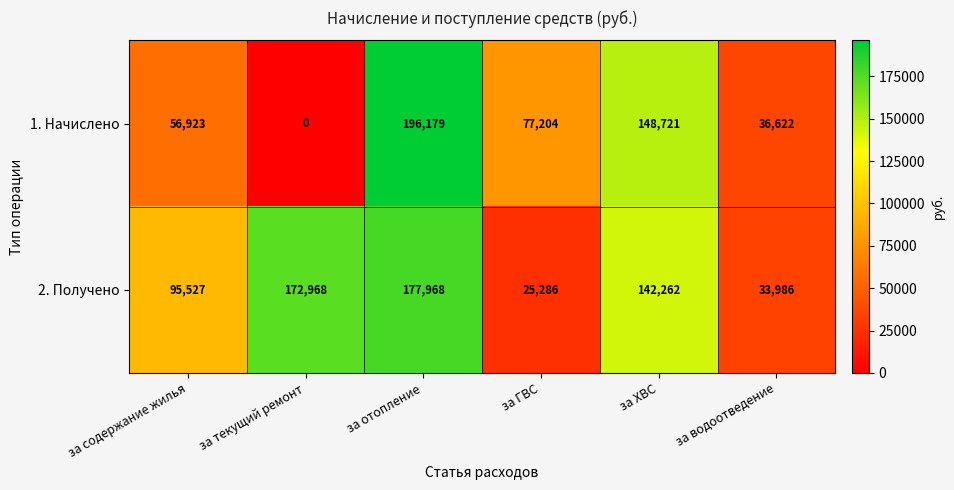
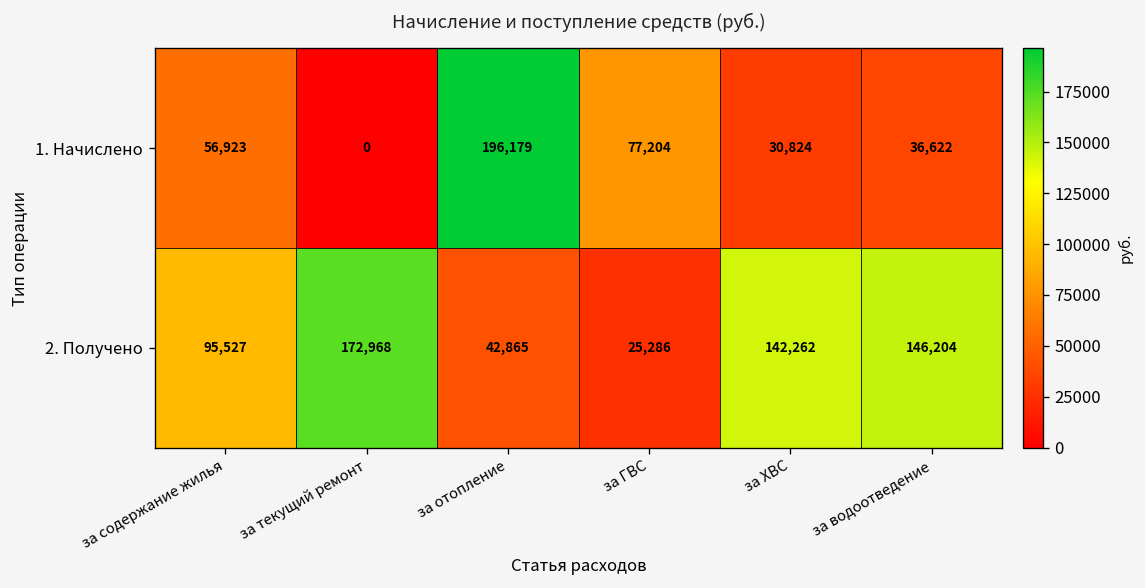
  {
    "1. Начислено": {
      "за содержание жилья": "56,923",
      "за текущий ремонт": "0",
      "за отопление": "196,179",
      "за ГВС": "77,204",
-     "за ХВС": "148,721",
+     "за ХВС": "30,824",
      "за водоотведение": "36,622"
    },
    "2. Получено": {
      "за содержание жилья": "95,527",
      "за текущий ремонт": "172,968",
-     "за отопление": "177,968",
+     "за отопление": "42,865",
      "за ГВС": "25,286",
      "за ХВС": "142,262",
-     "за водоотведение": "33,986"
+     "за водоотведение": "146,204"
    }
  }
